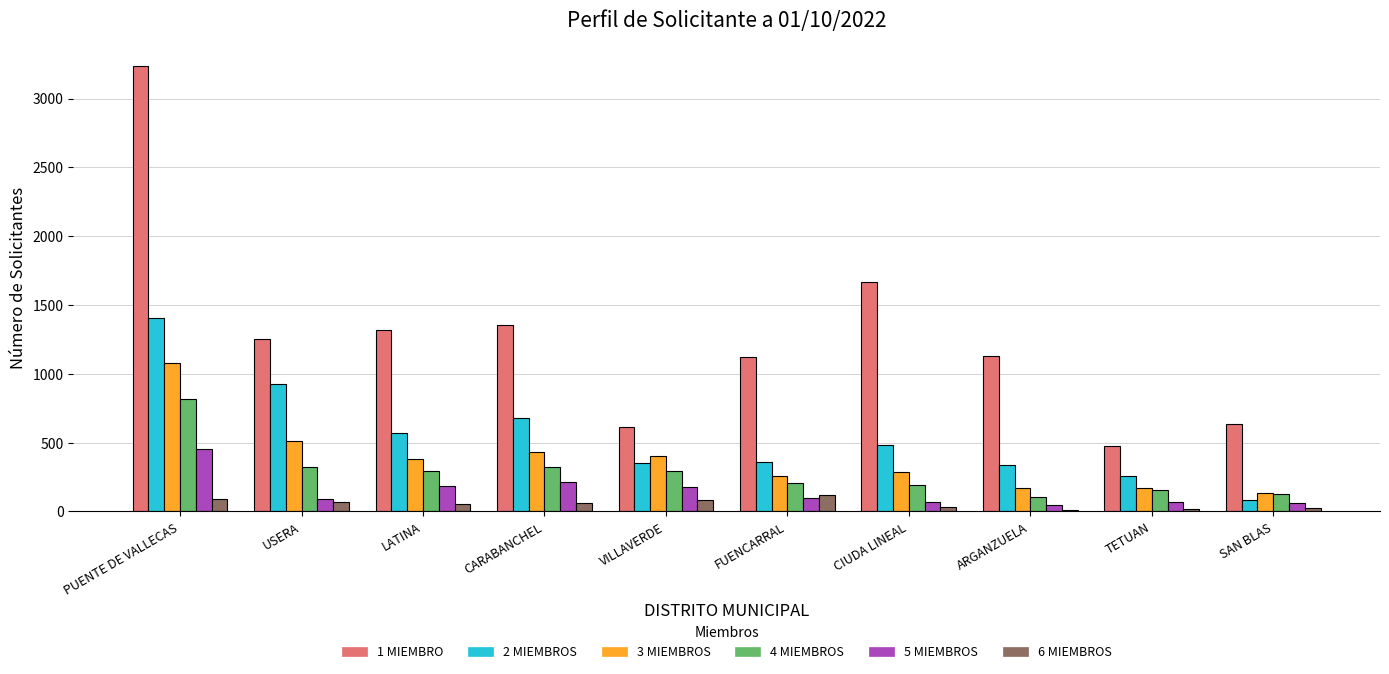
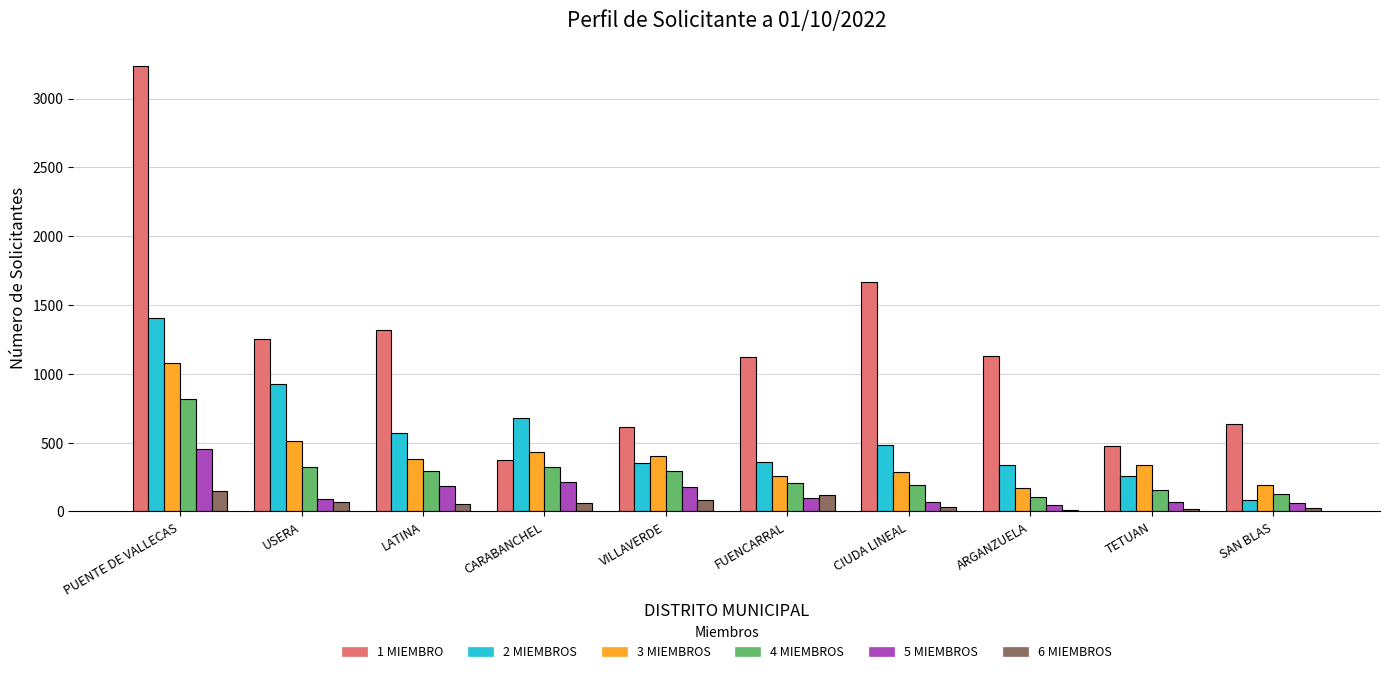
  {
    "1 MIEMBRO": {
      "PUENTE DE VALLECAS": 3240,
      "USERA": 1250,
      "LATINA": 1320,
-     "CARABANCHEL": 1360,
+     "CARABANCHEL": 370,
      "VILLAVERDE": 620,
      "FUENCARRAL": 1120,
      "CIUDA LINEAL": 1670,
      "ARGANZUELA": 1130,
      "TETUAN": 480,
      "SAN BLAS": 630
    },
    "2 MIEMBROS": {
      "PUENTE DE VALLECAS": 1410,
      "USERA": 920,
      "LATINA": 570,
      "CARABANCHEL": 680,
      "VILLAVERDE": 350,
      "FUENCARRAL": 360,
      "CIUDA LINEAL": 480,
      "ARGANZUELA": 340,
      "TETUAN": 260,
      "SAN BLAS": 80
    },
    "3 MIEMBROS": {
      "PUENTE DE VALLECAS": 1080,
      "USERA": 510,
      "LATINA": 380,
      "CARABANCHEL": 430,
      "VILLAVERDE": 400,
      "FUENCARRAL": 260,
      "CIUDA LINEAL": 280,
      "ARGANZUELA": 170,
-     "TETUAN": 170,
-     "SAN BLAS": 130
+     "TETUAN": 340,
+     "SAN BLAS": 190
    },
    "4 MIEMBROS": {
      "PUENTE DE VALLECAS": 810,
      "USERA": 330,
      "LATINA": 290,
      "CARABANCHEL": 330,
      "VILLAVERDE": 290,
      "FUENCARRAL": 210,
      "CIUDA LINEAL": 190,
      "ARGANZUELA": 110,
      "TETUAN": 160,
      "SAN BLAS": 130
    },
    "5 MIEMBROS": {
      "PUENTE DE VALLECAS": 460,
      "USERA": 90,
      "LATINA": 190,
      "CARABANCHEL": 210,
      "VILLAVERDE": 180,
      "FUENCARRAL": 100,
      "CIUDA LINEAL": 70,
      "ARGANZUELA": 50,
      "TETUAN": 70,
      "SAN BLAS": 60
    },
    "6 MIEMBROS": {
-     "PUENTE DE VALLECAS": 90,
+     "PUENTE DE VALLECAS": 150,
      "USERA": 70,
      "LATINA": 60,
      "CARABANCHEL": 70,
      "VILLAVERDE": 80,
      "FUENCARRAL": 120,
      "CIUDA LINEAL": 30,
      "SAN BLAS": 30
    }
  }
